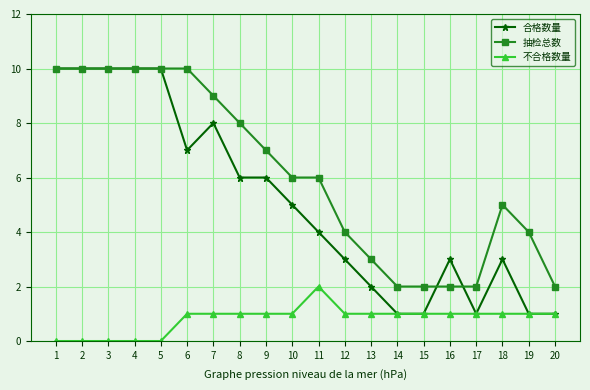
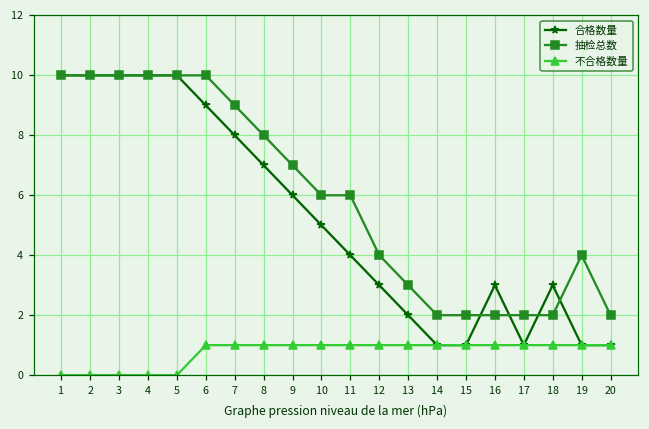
  {
    "合格数量": {
-     "6": 7,
+     "6": 9,
      "7": 8,
-     "8": 6,
+     "8": 7,
      "9": 6,
      "10": 5,
      "11": 4,
      "12": 3,
      "13": 2,
      "16": 3,
      "18": 3
    },
    "抽检总数": {
      "6": 10,
      "7": 9,
      "8": 8,
      "9": 7,
      "10": 6,
      "11": 6,
      "12": 4,
      "13": 3,
      "14": 2,
      "15": 2,
      "16": 2,
      "17": 2,
-     "18": 5,
+     "18": 2,
      "19": 4,
      "20": 2
    },
    "不合格数量": {
      "1": 0,
      "2": 0,
      "3": 0,
      "4": 0,
      "5": 0,
      "6": 1,
      "7": 1,
      "8": 1,
      "9": 1,
      "10": 1,
-     "11": 2,
+     "11": 1,
      "12": 1,
      "13": 1,
      "16": 1,
      "18": 1
    }
  }
